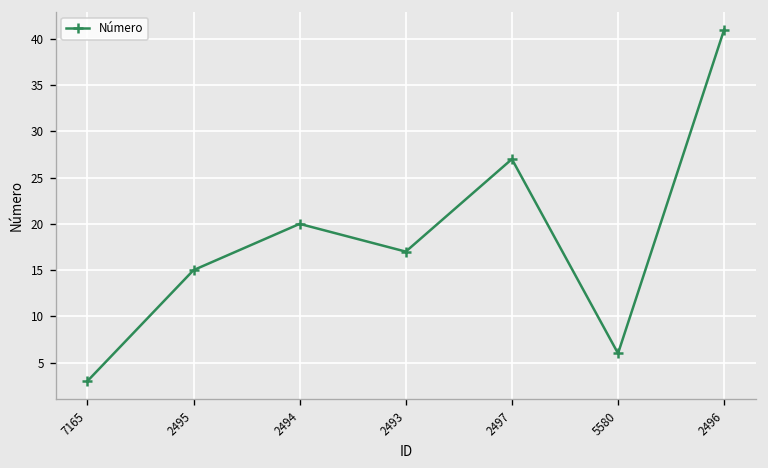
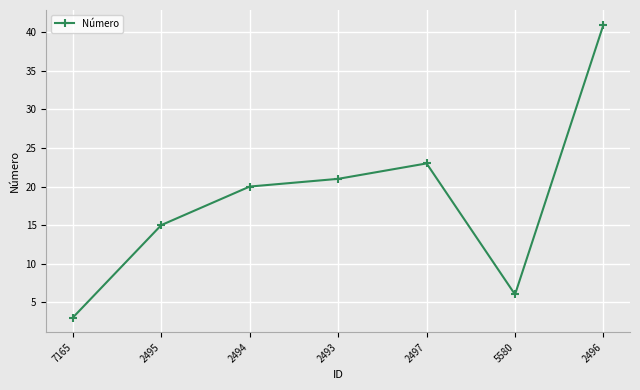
  {
    "7165": 3,
    "2495": 15,
    "2494": 20,
-   "2493": 17,
-   "2497": 27,
+   "2493": 21,
+   "2497": 23,
    "5580": 6,
    "2496": 41
  }
